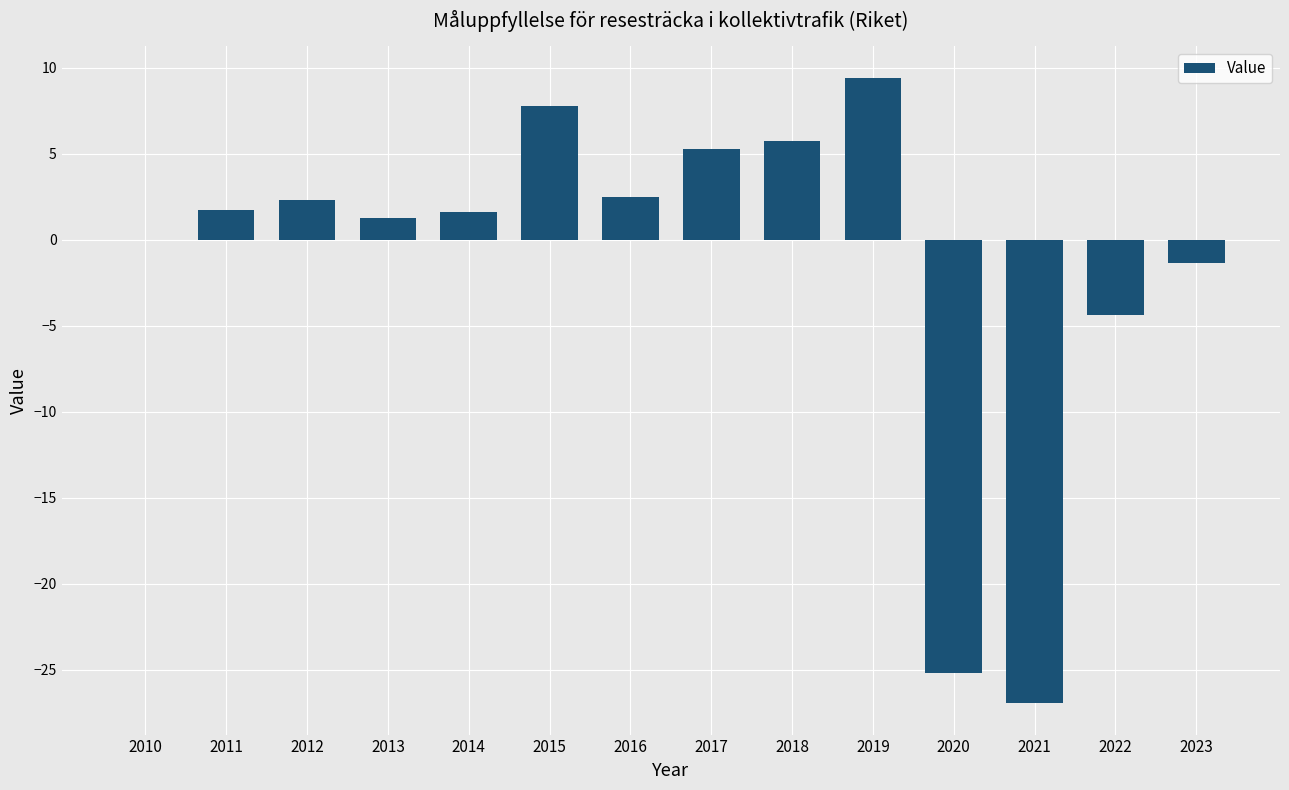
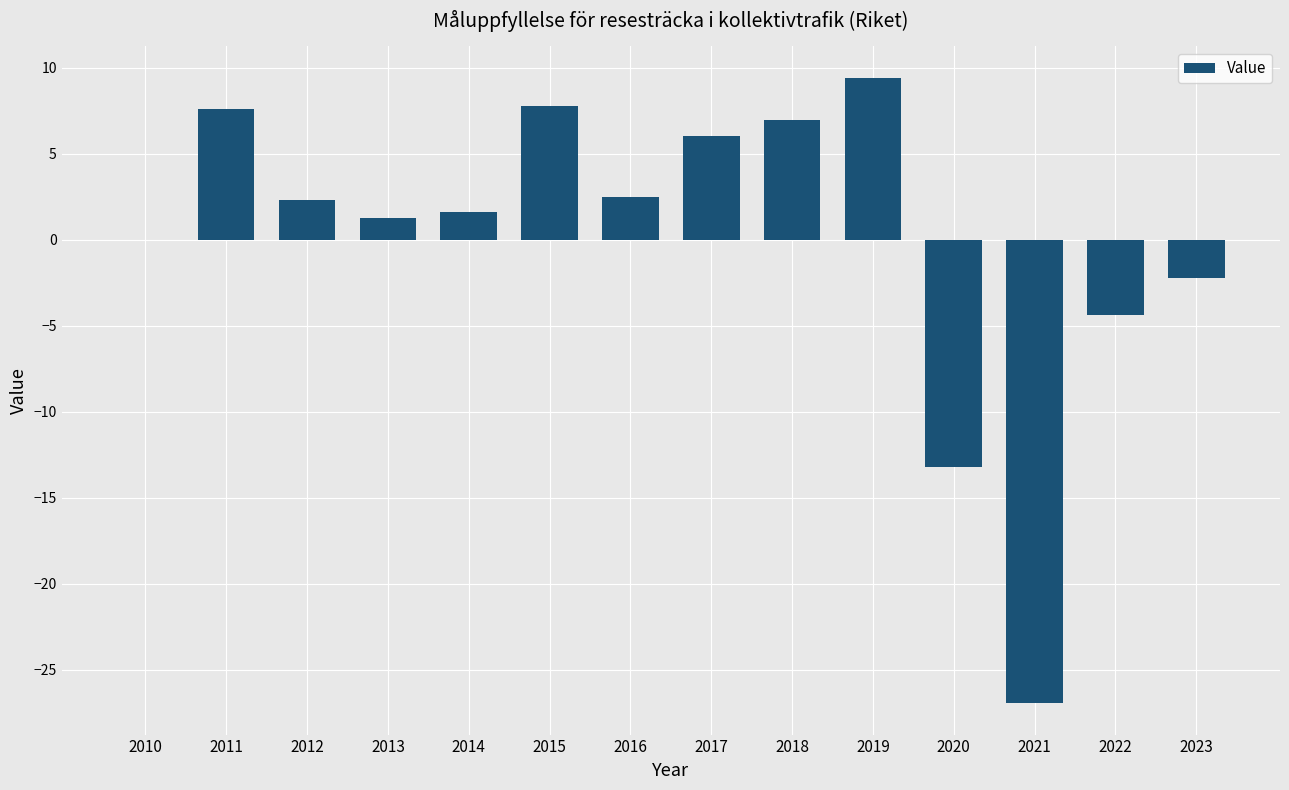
  {
    "2010": 0.0,
-   "2011": 1.7,
+   "2011": 7.6,
    "2012": 2.3,
    "2013": 1.3,
    "2014": 1.6,
    "2015": 7.8,
    "2016": 2.5,
-   "2017": 5.3,
-   "2018": 5.8,
+   "2017": 6.0,
+   "2018": 7.0,
    "2019": 9.4,
-   "2020": -25.2,
+   "2020": -13.2,
    "2021": -27.0,
    "2022": -4.3,
-   "2023": -1.4
+   "2023": -2.2
  }
